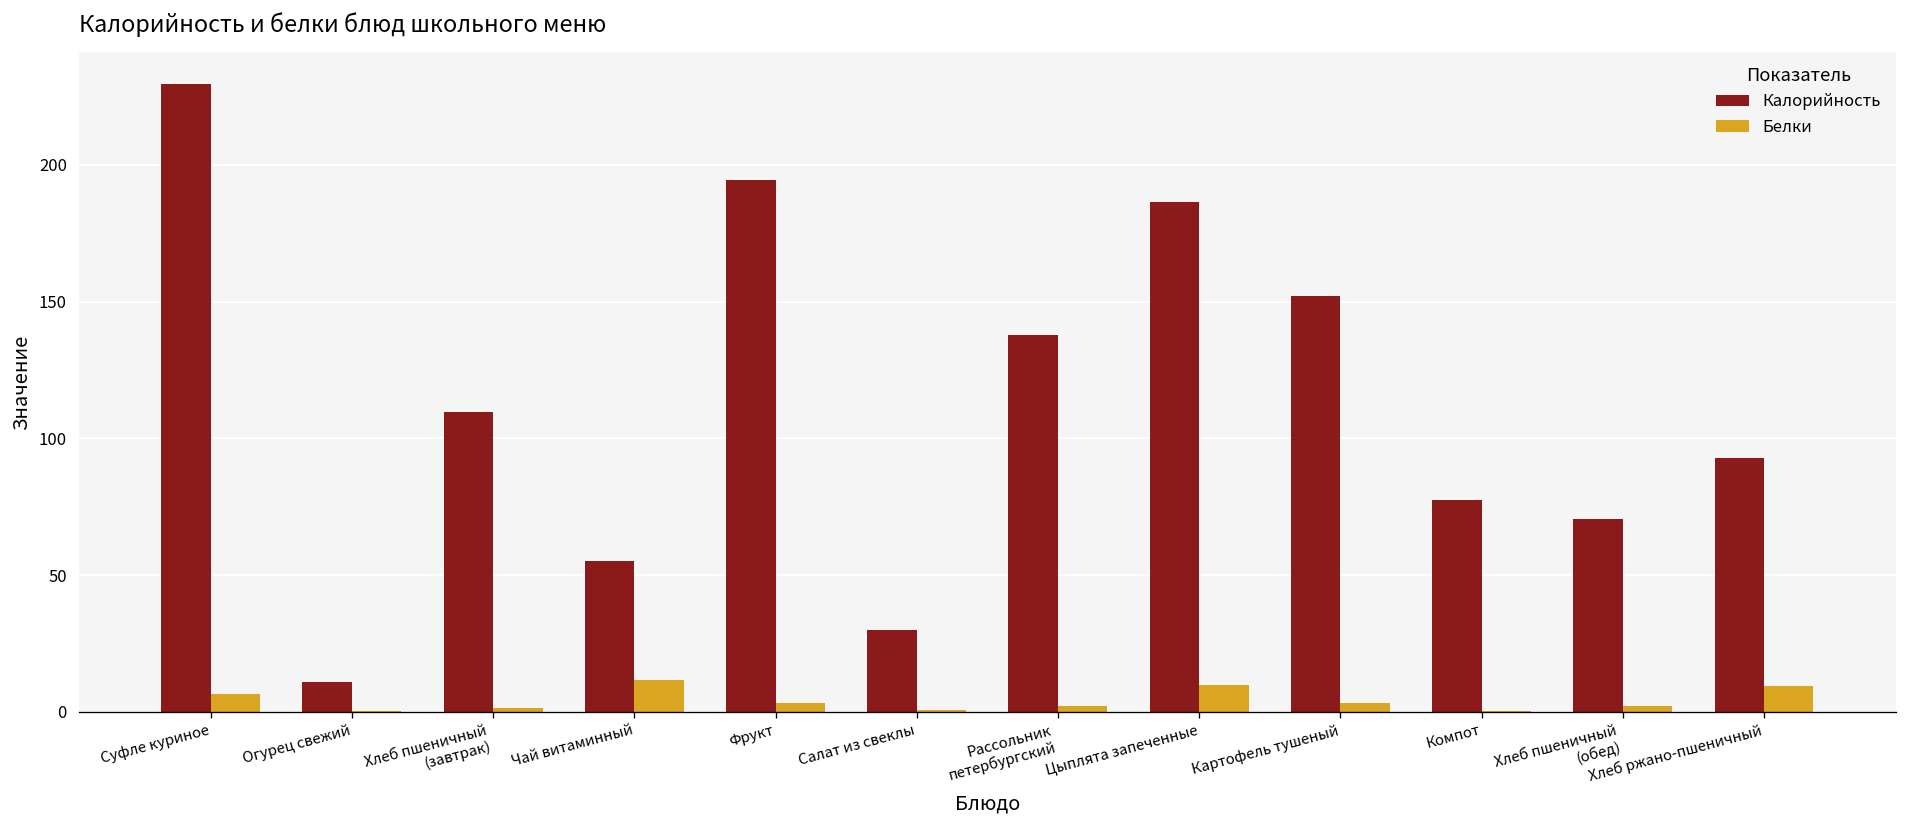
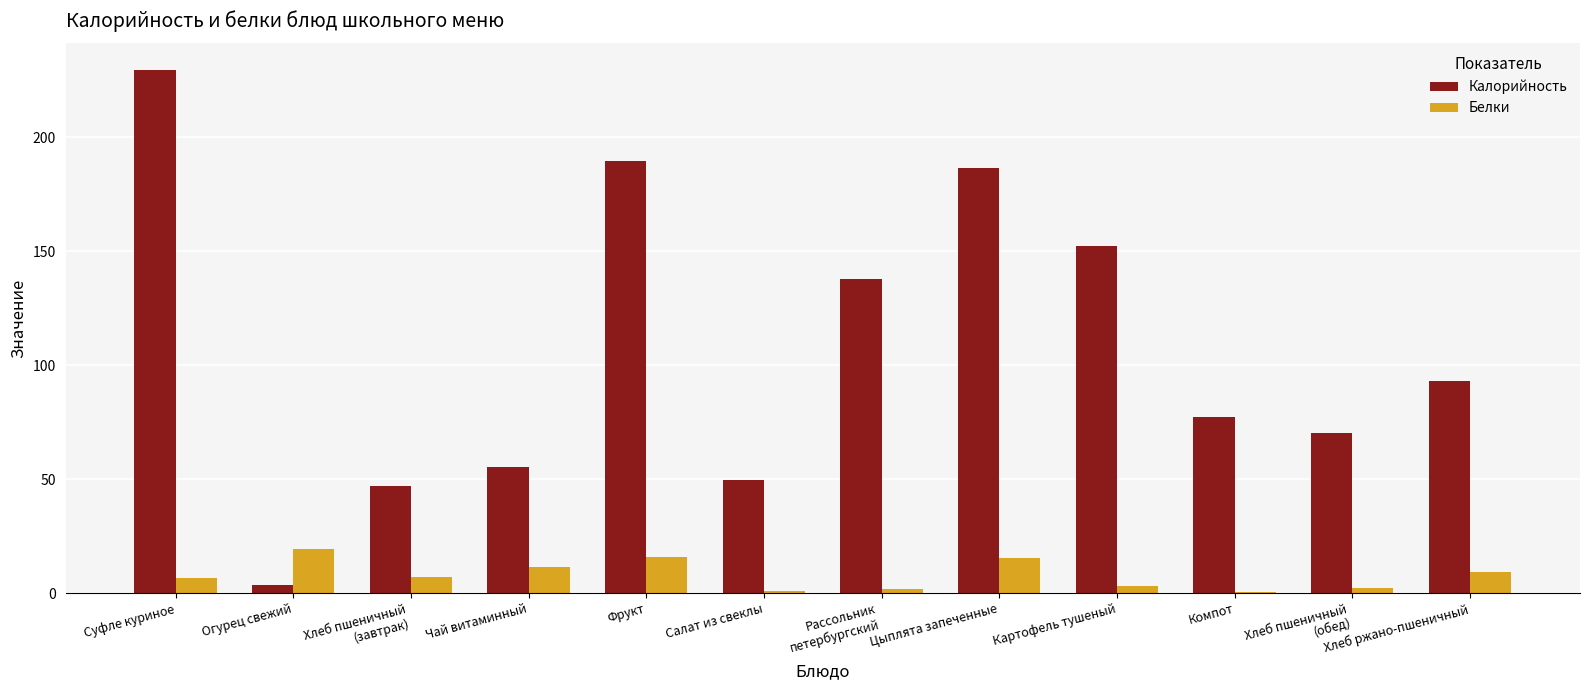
  {
    "Калорийность": {
      "Суфле куриное": 230,
-     "Огурец свежий": 11,
-     "Хлеб пшеничный (завтрак)": 109,
+     "Огурец свежий": 3,
+     "Хлеб пшеничный (завтрак)": 47,
      "Чай витаминный": 55,
-     "Фрукт": 195,
-     "Салат из свеклы": 30,
+     "Фрукт": 190,
+     "Салат из свеклы": 50,
      "Рассольник петербургский": 138,
      "Цыплята запеченные": 186,
      "Картофель тушеный": 152,
      "Компот": 77,
      "Хлеб пшеничный (обед)": 70,
      "Хлеб ржано-пшеничный": 93
    },
    "Белки": {
      "Суфле куриное": 7,
-     "Огурец свежий": 0,
-     "Хлеб пшеничный (завтрак)": 2,
+     "Огурец свежий": 19,
+     "Хлеб пшеничный (завтрак)": 7,
      "Чай витаминный": 12,
-     "Фрукт": 3,
+     "Фрукт": 16,
      "Рассольник петербургский": 2,
-     "Цыплята запеченные": 10,
+     "Цыплята запеченные": 16,
      "Картофель тушеный": 3,
      "Хлеб пшеничный (обед)": 2,
      "Хлеб ржано-пшеничный": 10
    }
  }
